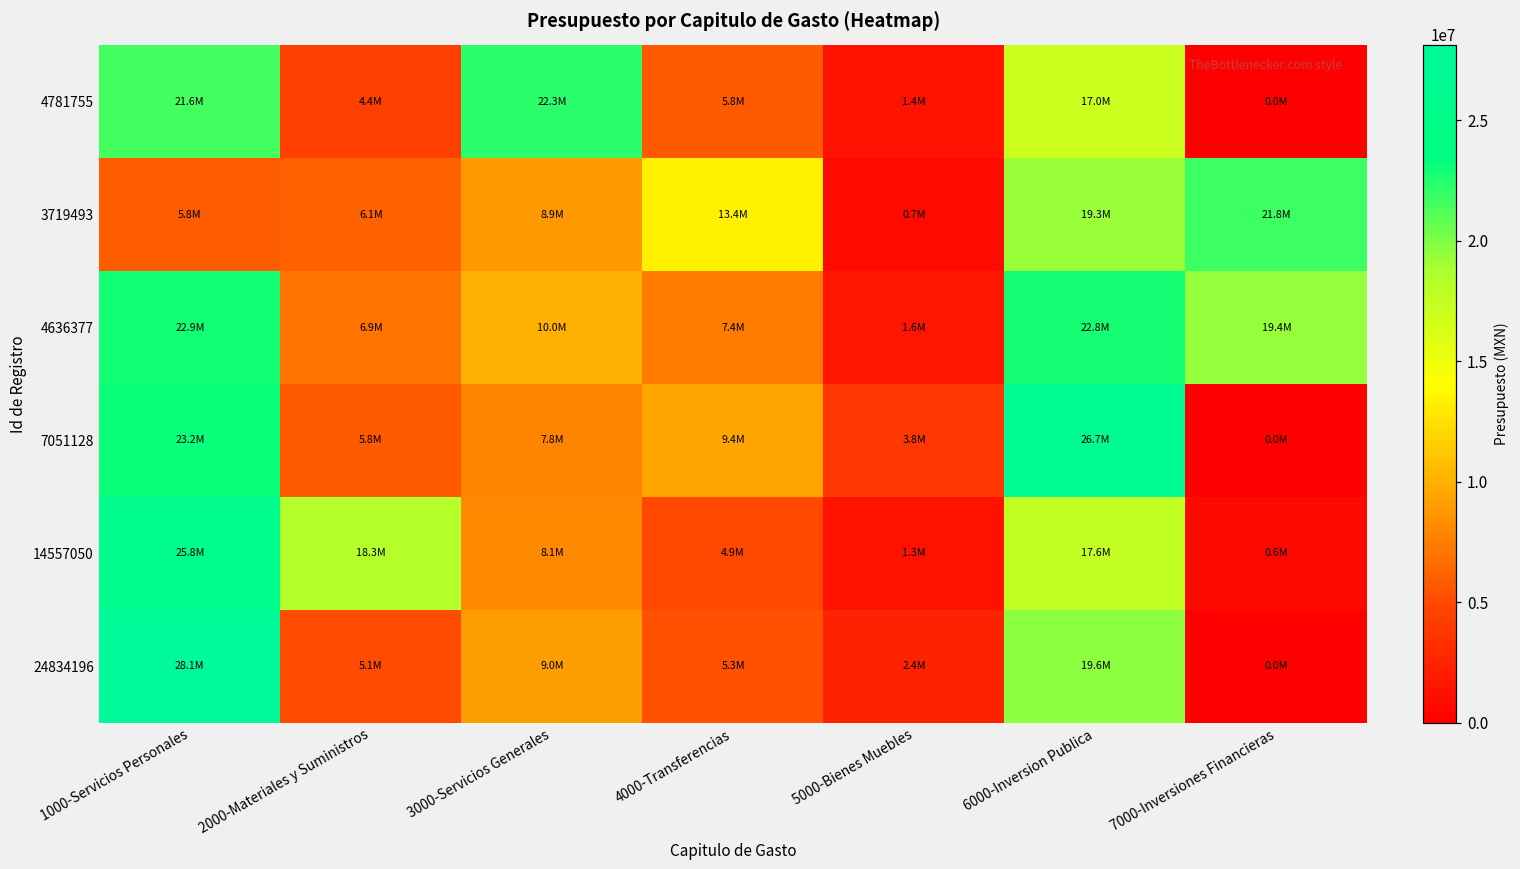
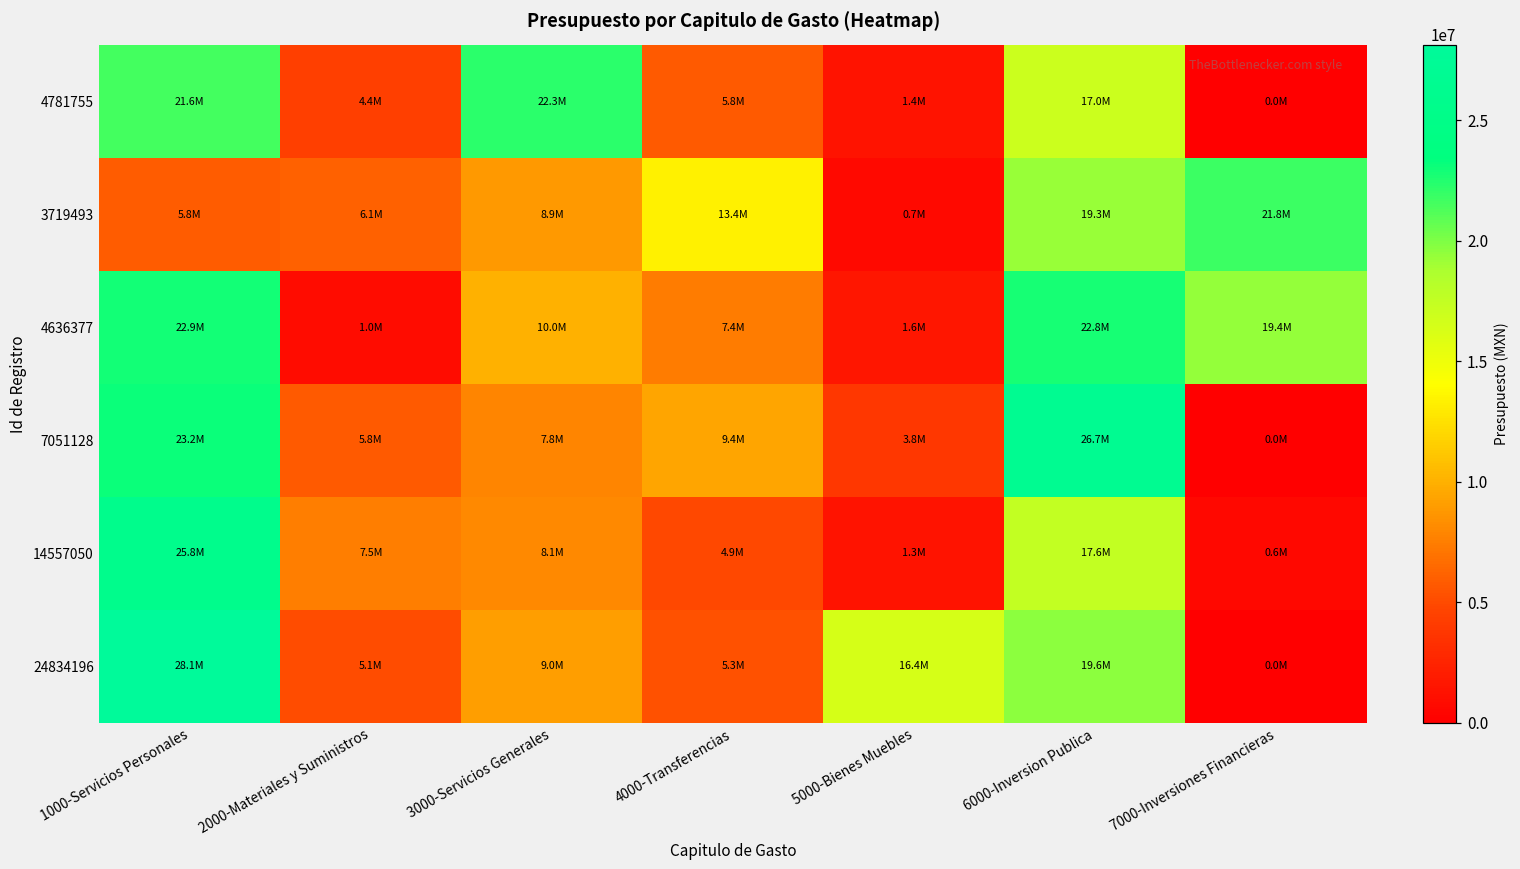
  {
    "4781755": {
      "1000-Servicios Personales": "21.6M",
      "2000-Materiales y Suministros": "4.4M",
      "3000-Servicios Generales": "22.3M",
      "4000-Transferencias": "5.8M",
      "5000-Bienes Muebles": "1.4M",
      "6000-Inversion Publica": "17.0M"
    },
    "3719493": {
      "1000-Servicios Personales": "5.8M",
      "2000-Materiales y Suministros": "6.1M",
      "3000-Servicios Generales": "8.9M",
      "4000-Transferencias": "13.4M",
      "5000-Bienes Muebles": "0.7M",
      "6000-Inversion Publica": "19.3M",
      "7000-Inversiones Financieras": "21.8M"
    },
    "4636377": {
      "1000-Servicios Personales": "22.9M",
-     "2000-Materiales y Suministros": "6.9M",
+     "2000-Materiales y Suministros": "1.0M",
      "3000-Servicios Generales": "10.0M",
      "4000-Transferencias": "7.4M",
      "5000-Bienes Muebles": "1.6M",
      "6000-Inversion Publica": "22.8M",
      "7000-Inversiones Financieras": "19.4M"
    },
    "7051128": {
      "1000-Servicios Personales": "23.2M",
      "2000-Materiales y Suministros": "5.8M",
      "3000-Servicios Generales": "7.8M",
      "4000-Transferencias": "9.4M",
      "5000-Bienes Muebles": "3.8M",
      "6000-Inversion Publica": "26.7M",
      "7000-Inversiones Financieras": "0.0M"
    },
    "14557050": {
      "1000-Servicios Personales": "25.8M",
-     "2000-Materiales y Suministros": "18.3M",
+     "2000-Materiales y Suministros": "7.5M",
      "3000-Servicios Generales": "8.1M",
      "4000-Transferencias": "4.9M",
      "5000-Bienes Muebles": "1.3M",
      "6000-Inversion Publica": "17.6M",
      "7000-Inversiones Financieras": "0.6M"
    },
    "24834196": {
      "1000-Servicios Personales": "28.1M",
      "2000-Materiales y Suministros": "5.1M",
      "3000-Servicios Generales": "9.0M",
      "4000-Transferencias": "5.3M",
-     "5000-Bienes Muebles": "2.4M",
+     "5000-Bienes Muebles": "16.4M",
      "6000-Inversion Publica": "19.6M",
      "7000-Inversiones Financieras": "0.0M"
    }
  }
